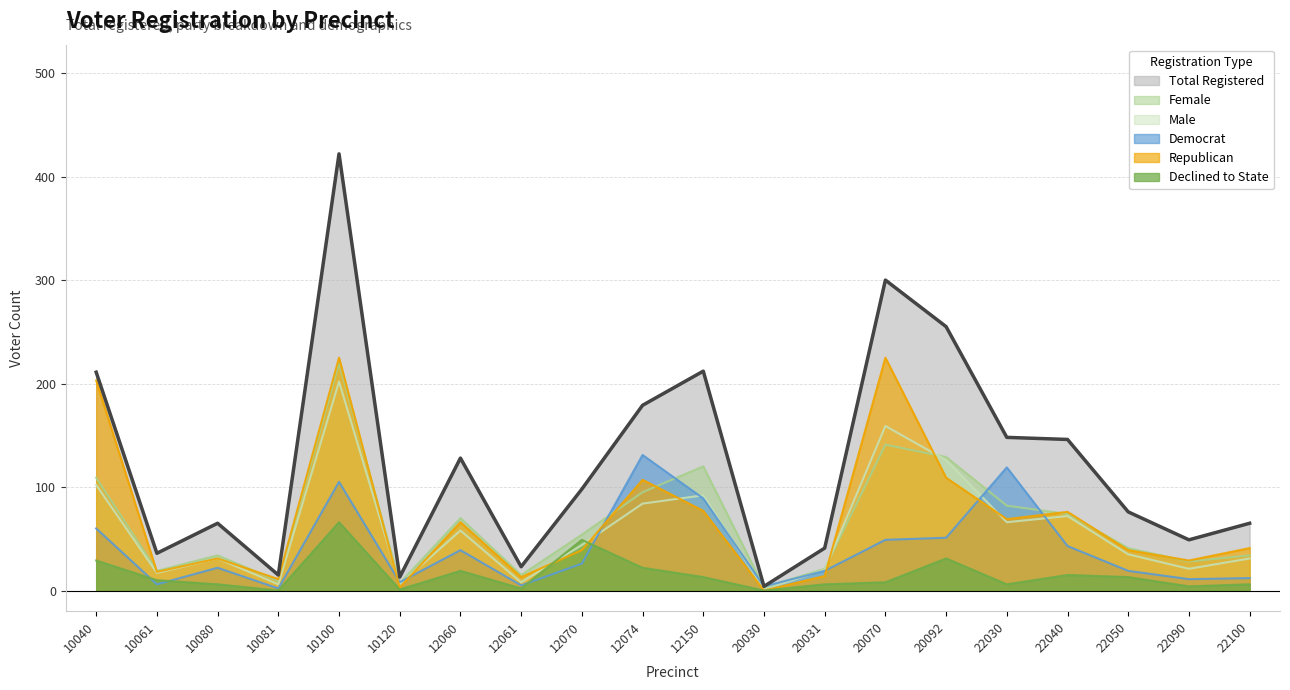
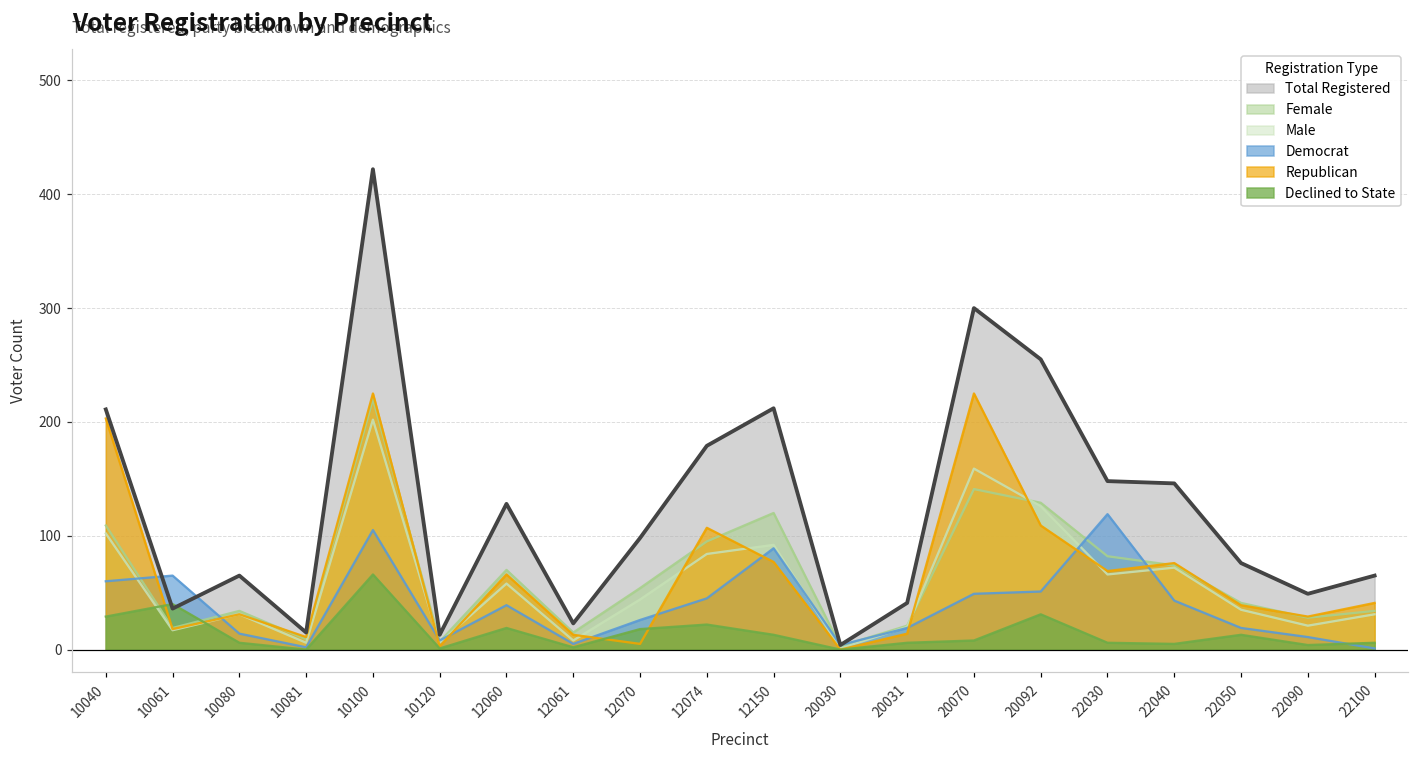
  {
    "Democrat": {
      "10040": 60,
-     "10061": 6,
-     "10080": 22,
+     "10061": 65,
+     "10080": 14,
      "10100": 105,
      "12060": 39,
      "12061": 5,
      "12070": 26,
-     "12074": 131,
+     "12074": 45,
      "12150": 89,
      "20070": 49,
      "20092": 51,
      "22030": 119,
      "22040": 43,
      "22050": 19,
      "22090": 11,
-     "22100": 12
+     "22100": 1
    },
    "Republican": {
      "10040": 203,
      "10100": 225,
      "12060": 66,
-     "12070": 39,
+     "12070": 5,
      "12074": 107,
      "12150": 77,
      "20031": 14,
      "20070": 225,
      "20092": 109,
      "22030": 69,
      "22100": 41
    },
    "Declined to State": {
      "10040": 29,
-     "10061": 10,
+     "10061": 40,
      "10080": 6,
      "10100": 66,
      "12060": 19,
      "12061": 2,
-     "12070": 49,
+     "12070": 18,
      "12074": 22,
      "12150": 13,
      "20031": 6,
      "20070": 8,
      "20092": 31,
      "22030": 6,
-     "22040": 15,
+     "22040": 5,
      "22050": 13,
      "22090": 4,
      "22100": 6
    }
  }
